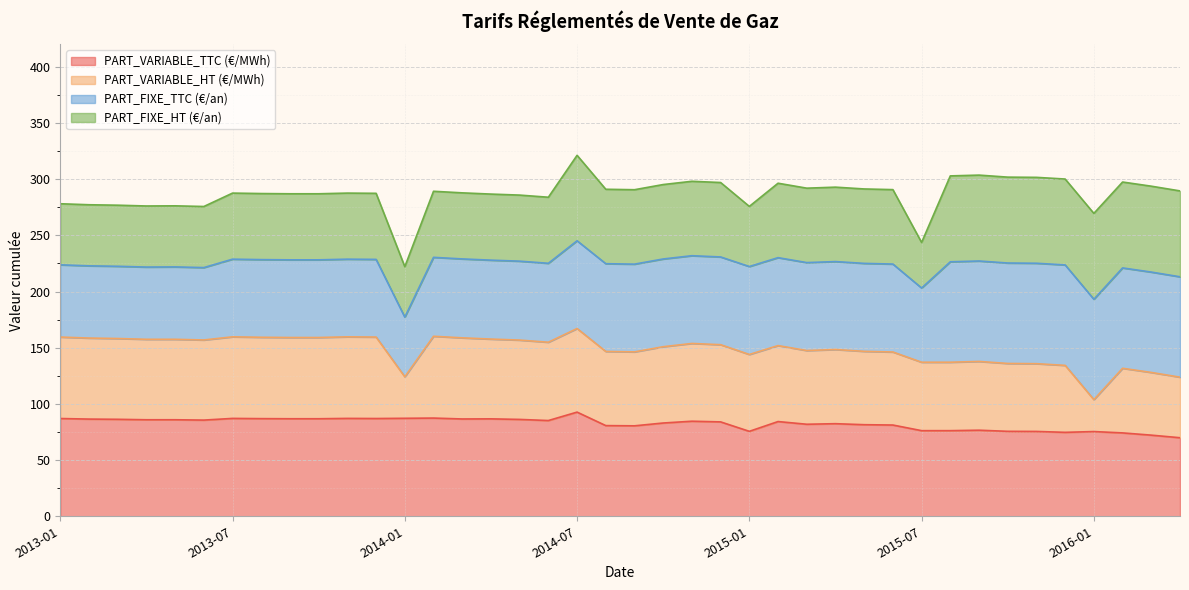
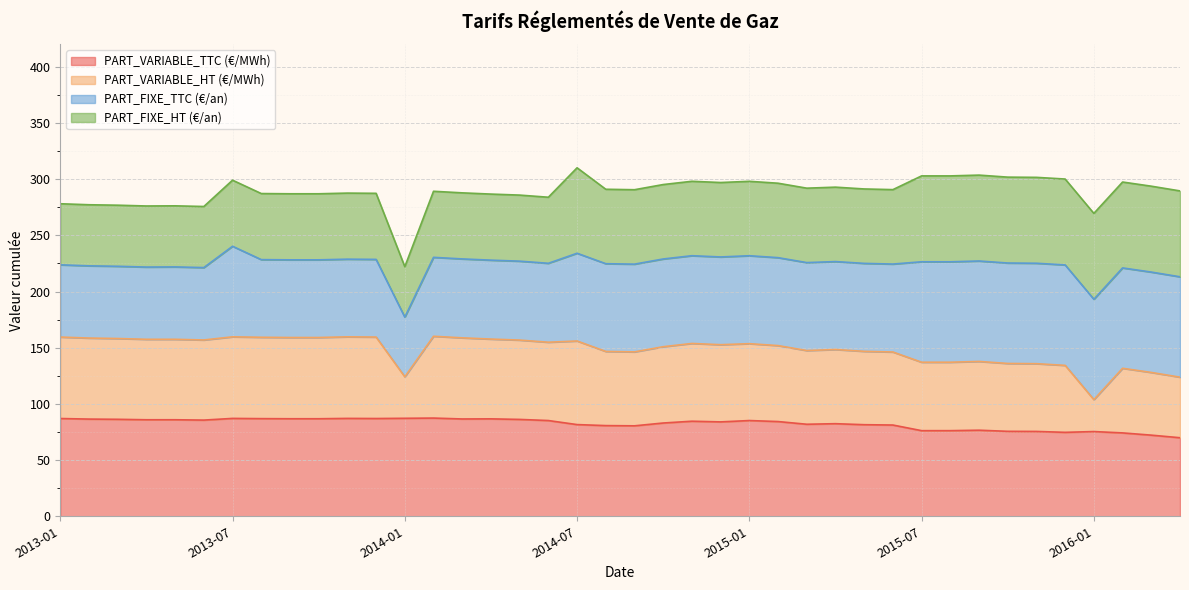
  {
    "PART_VARIABLE_TTC (€/MWh)": {
      "2013-01": 87,
      "2013-07": 87,
      "2014-01": 87,
-     "2014-07": 93,
-     "2015-01": 76,
+     "2014-07": 82,
+     "2015-01": 85,
      "2015-07": 76,
      "2016-01": 75
    },
    "PART_VARIABLE_HT (€/MWh)": {
      "2013-01": 73,
      "2013-07": 73,
      "2014-01": 37,
      "2014-07": 74,
      "2015-01": 68,
      "2015-07": 61,
      "2016-01": 28
    },
    "PART_FIXE_TTC (€/an)": {
      "2013-01": 64,
-     "2013-07": 69,
+     "2013-07": 81,
      "2014-01": 53,
      "2014-07": 78,
      "2015-01": 78,
-     "2015-07": 66,
+     "2015-07": 89,
      "2016-01": 89
    },
    "PART_FIXE_HT (€/an)": {
      "2013-01": 54,
      "2013-07": 59,
      "2014-01": 45,
      "2014-07": 76,
-     "2015-01": 54,
-     "2015-07": 41,
+     "2015-01": 66,
+     "2015-07": 76,
      "2016-01": 76
    }
  }
